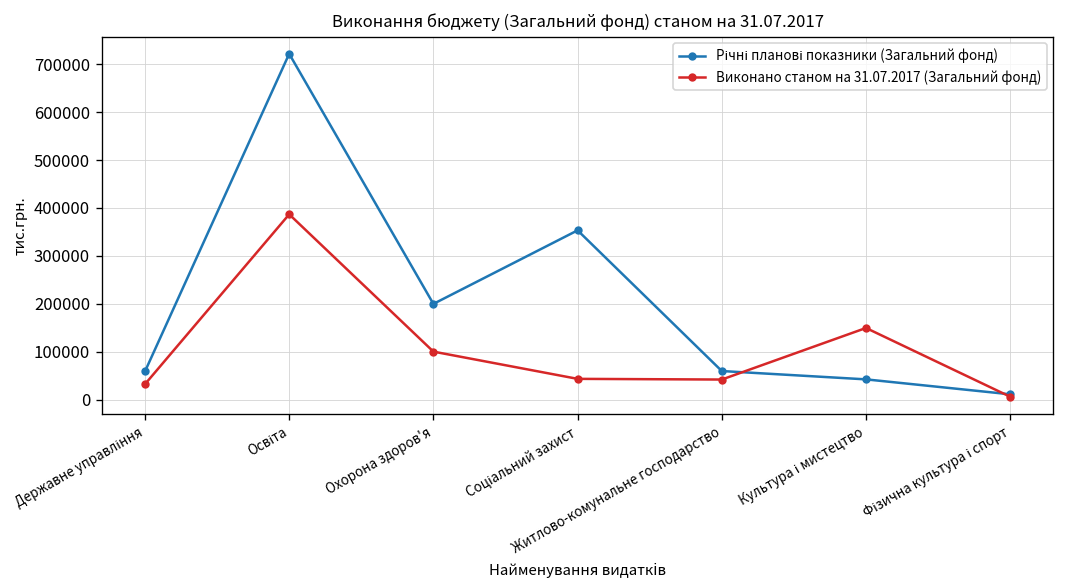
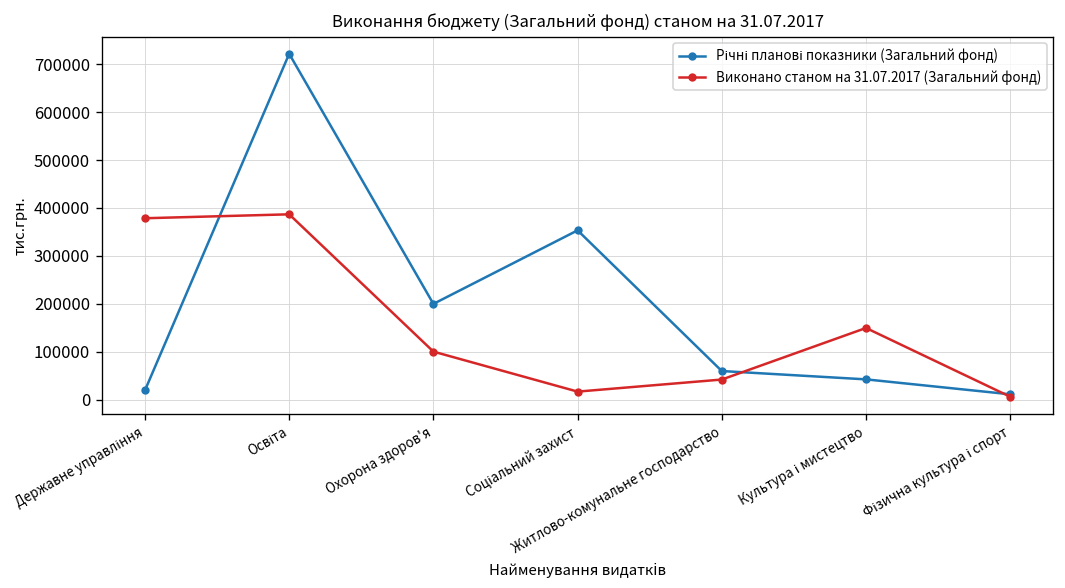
  {
    "Річні планові показники (Загальний фонд)": {
-     "Державне управління": 60000,
+     "Державне управління": 20000,
      "Освіта": 720000,
      "Охорона здоров'я": 200000,
      "Соціальний захист": 350000,
      "Житлово-комунальне господарство": 60000,
      "Культура і мистецтво": 40000
    },
    "Виконано станом на 31.07.2017 (Загальний фонд)": {
-     "Державне управління": 30000,
+     "Державне управління": 380000,
      "Освіта": 390000,
      "Охорона здоров'я": 100000,
-     "Соціальний захист": 40000,
+     "Соціальний захист": 20000,
      "Житлово-комунальне господарство": 40000,
      "Культура і мистецтво": 150000
    }
  }
